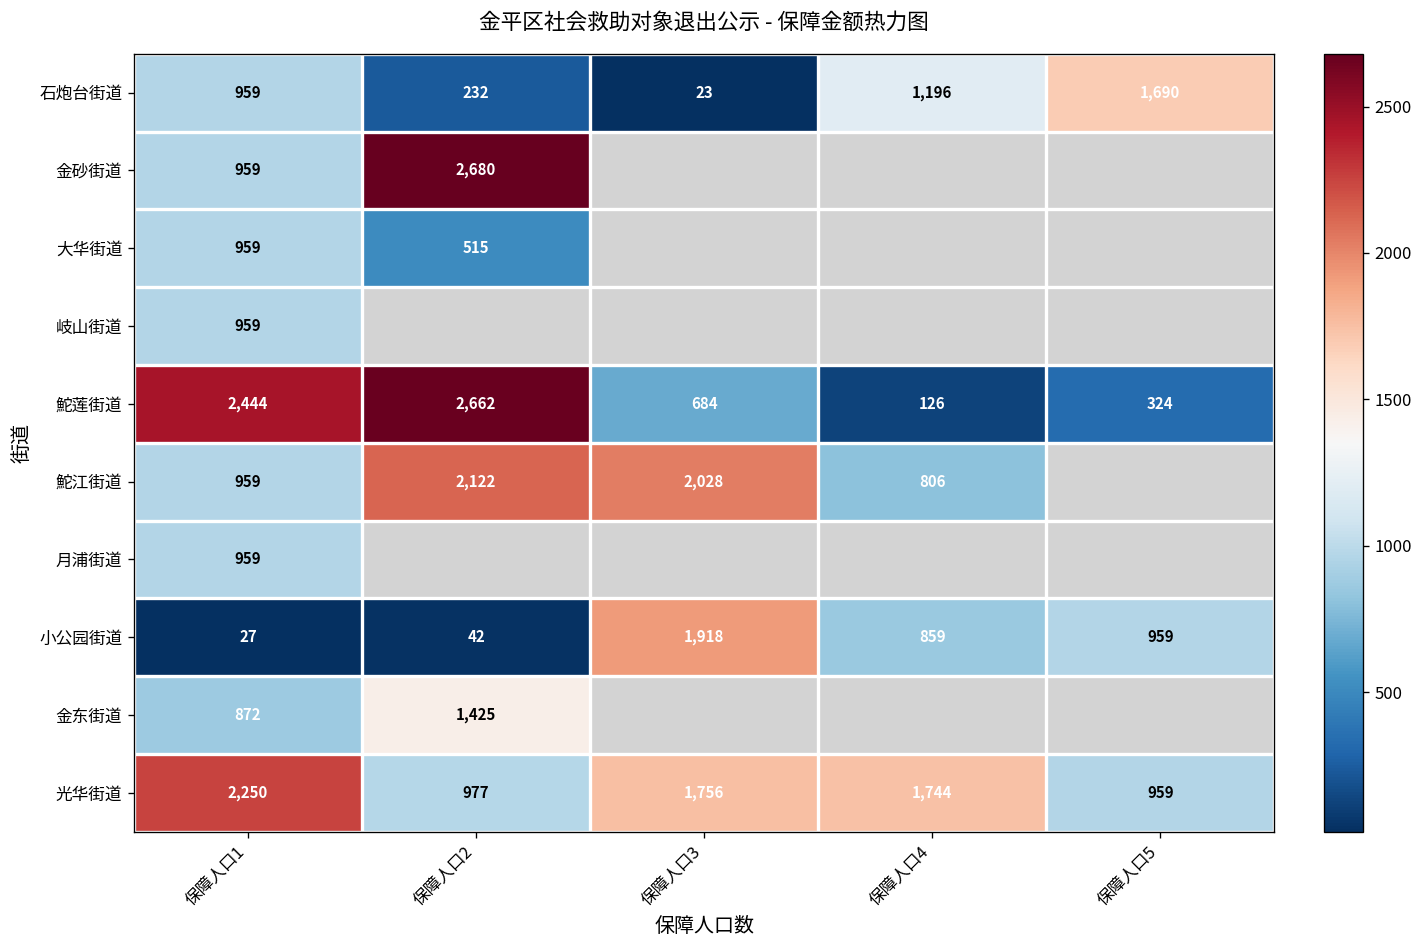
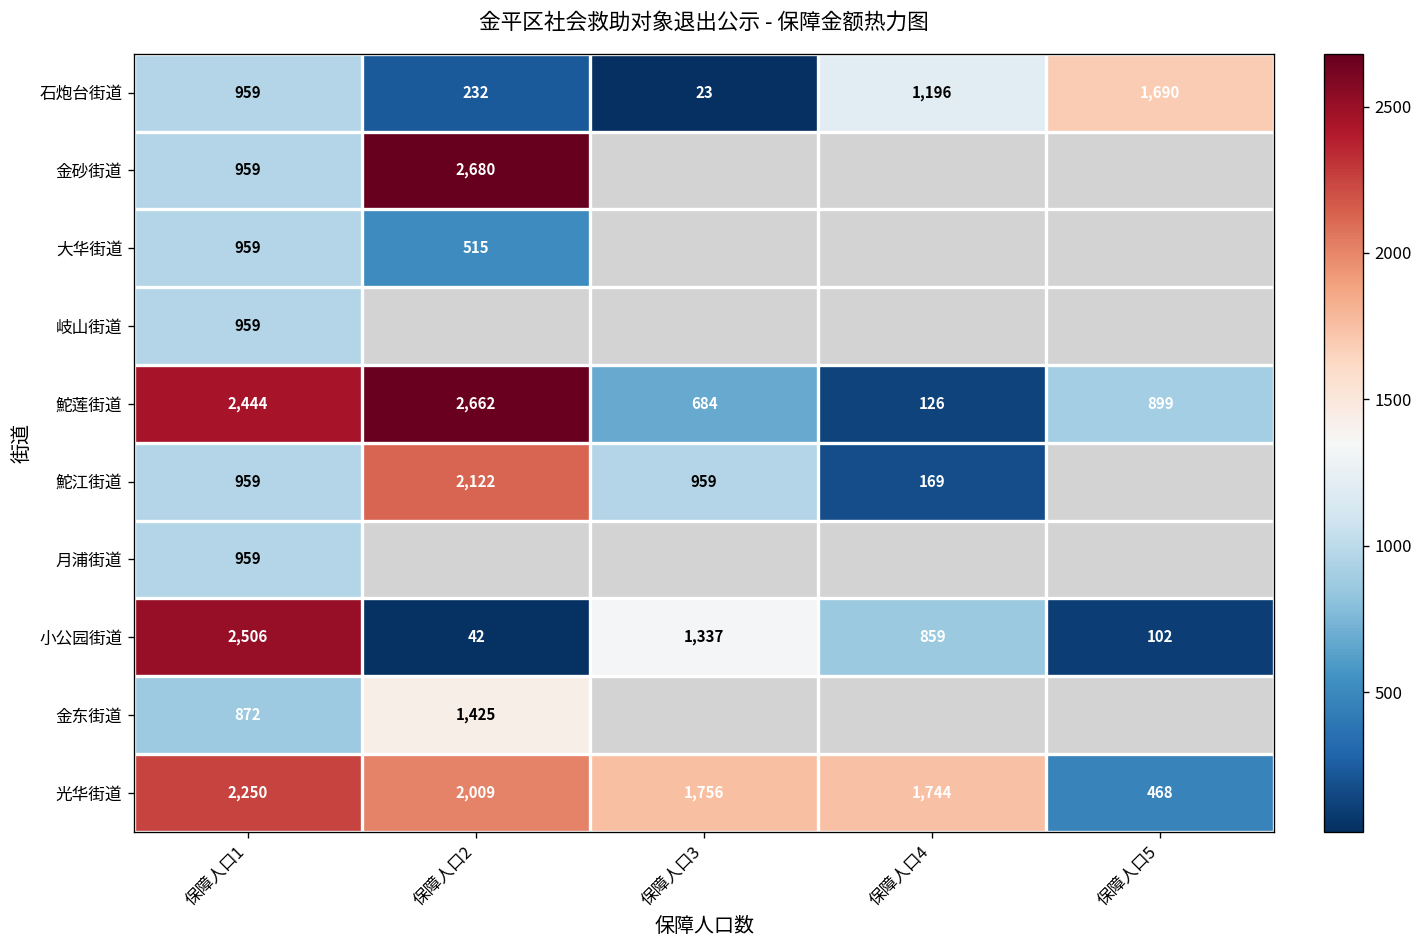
  {
    "石炮台街道": {
      "保障人口1": "959",
      "保障人口2": "232",
      "保障人口3": "23",
      "保障人口4": "1,196",
      "保障人口5": "1,690"
    },
    "金砂街道": {
      "保障人口1": "959",
      "保障人口2": "2,680"
    },
    "大华街道": {
      "保障人口1": "959",
      "保障人口2": "515"
    },
    "岐山街道": {
      "保障人口1": "959"
    },
    "鮀莲街道": {
      "保障人口1": "2,444",
      "保障人口2": "2,662",
      "保障人口3": "684",
      "保障人口4": "126",
-     "保障人口5": "324"
+     "保障人口5": "899"
    },
    "鮀江街道": {
      "保障人口1": "959",
      "保障人口2": "2,122",
-     "保障人口3": "2,028",
-     "保障人口4": "806"
+     "保障人口3": "959",
+     "保障人口4": "169"
    },
    "月浦街道": {
      "保障人口1": "959"
    },
    "小公园街道": {
-     "保障人口1": "27",
+     "保障人口1": "2,506",
      "保障人口2": "42",
-     "保障人口3": "1,918",
+     "保障人口3": "1,337",
      "保障人口4": "859",
-     "保障人口5": "959"
+     "保障人口5": "102"
    },
    "金东街道": {
      "保障人口1": "872",
      "保障人口2": "1,425"
    },
    "光华街道": {
      "保障人口1": "2,250",
-     "保障人口2": "977",
+     "保障人口2": "2,009",
      "保障人口3": "1,756",
      "保障人口4": "1,744",
-     "保障人口5": "959"
+     "保障人口5": "468"
    }
  }
